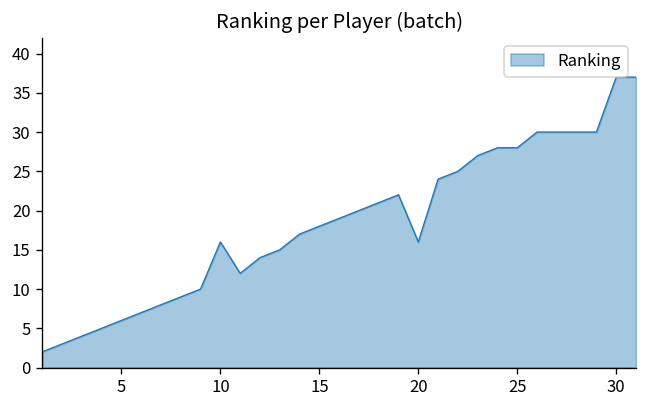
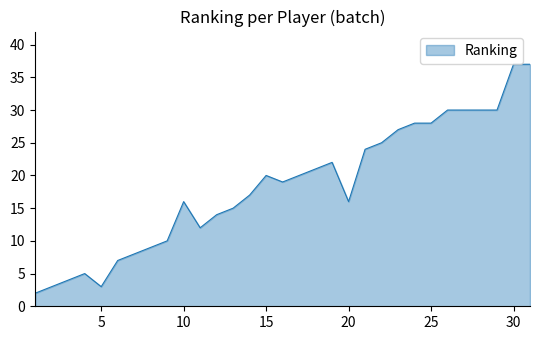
  {
-   "5": 6,
+   "5": 3,
    "10": 16,
-   "15": 18,
+   "15": 20,
    "20": 16,
    "25": 28,
    "30": 37
  }
